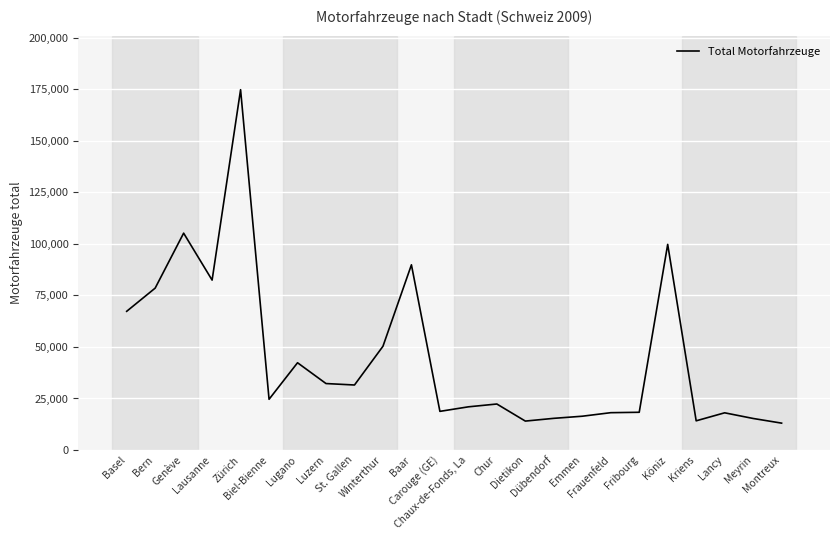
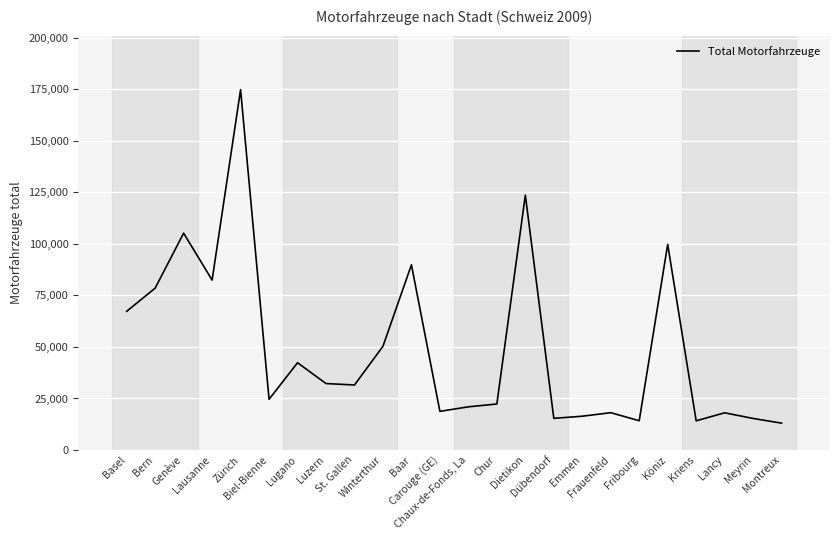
  {
    "Basel": "67,000",
    "Bern": "79,000",
    "Genève": "105,000",
    "Lausanne": "82,000",
    "Zürich": "175,000",
    "Biel-Bienne": "25,000",
    "Lugano": "42,000",
    "Luzern": "32,000",
    "St. Gallen": "32,000",
    "Winterthur": "50,000",
    "Baar": "90,000",
    "Carouge (GE)": "19,000",
    "Chaux-de-Fonds, La": "21,000",
    "Chur": "22,000",
-   "Dietikon": "14,000",
+   "Dietikon": "124,000",
    "Dübendorf": "15,000",
    "Emmen": "16,000",
    "Frauenfeld": "18,000",
-   "Fribourg": "18,000",
+   "Fribourg": "14,000",
    "Köniz": "100,000",
    "Kriens": "14,000",
    "Lancy": "18,000",
    "Meyrin": "15,000",
    "Montreux": "13,000"
  }
